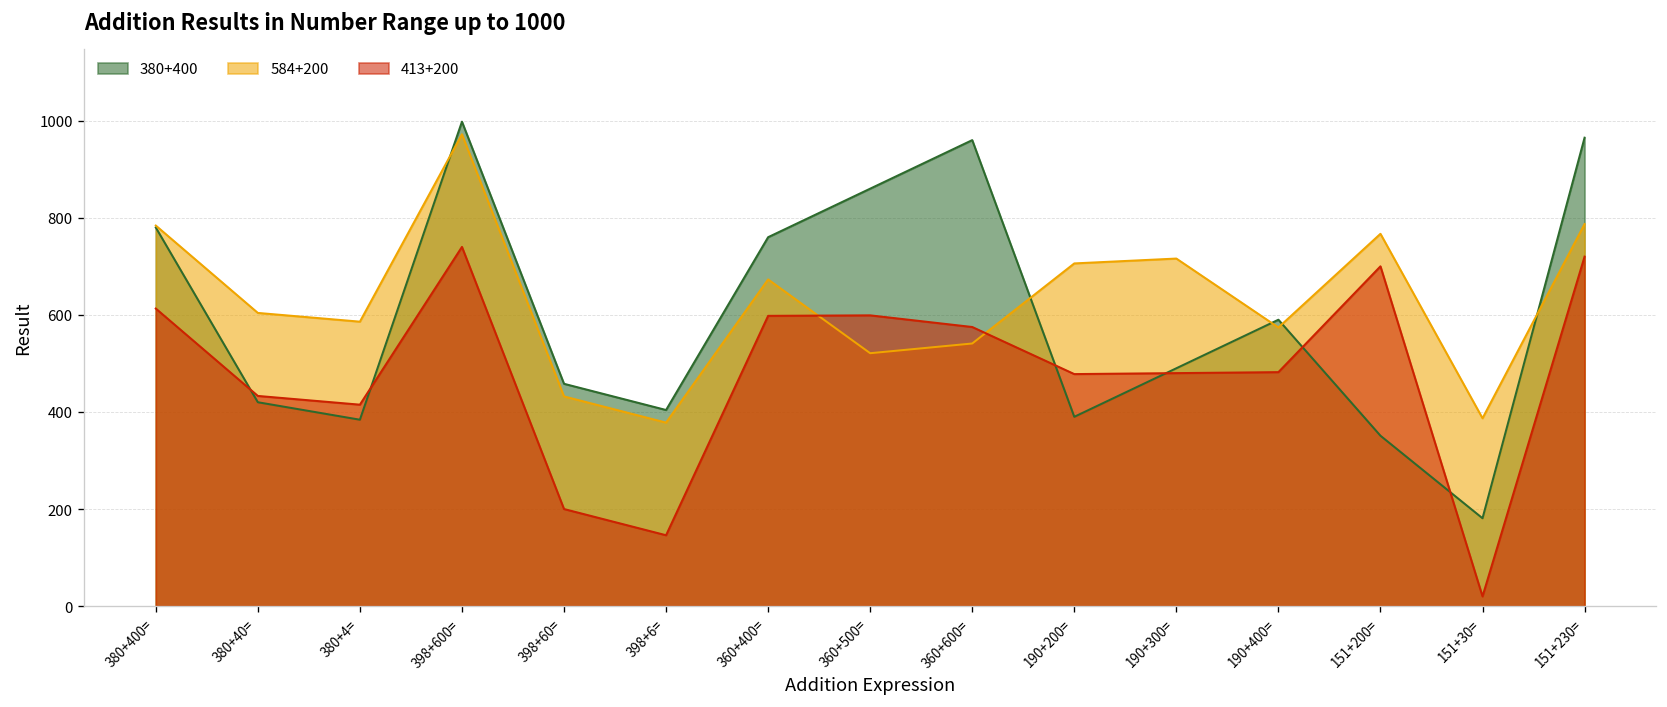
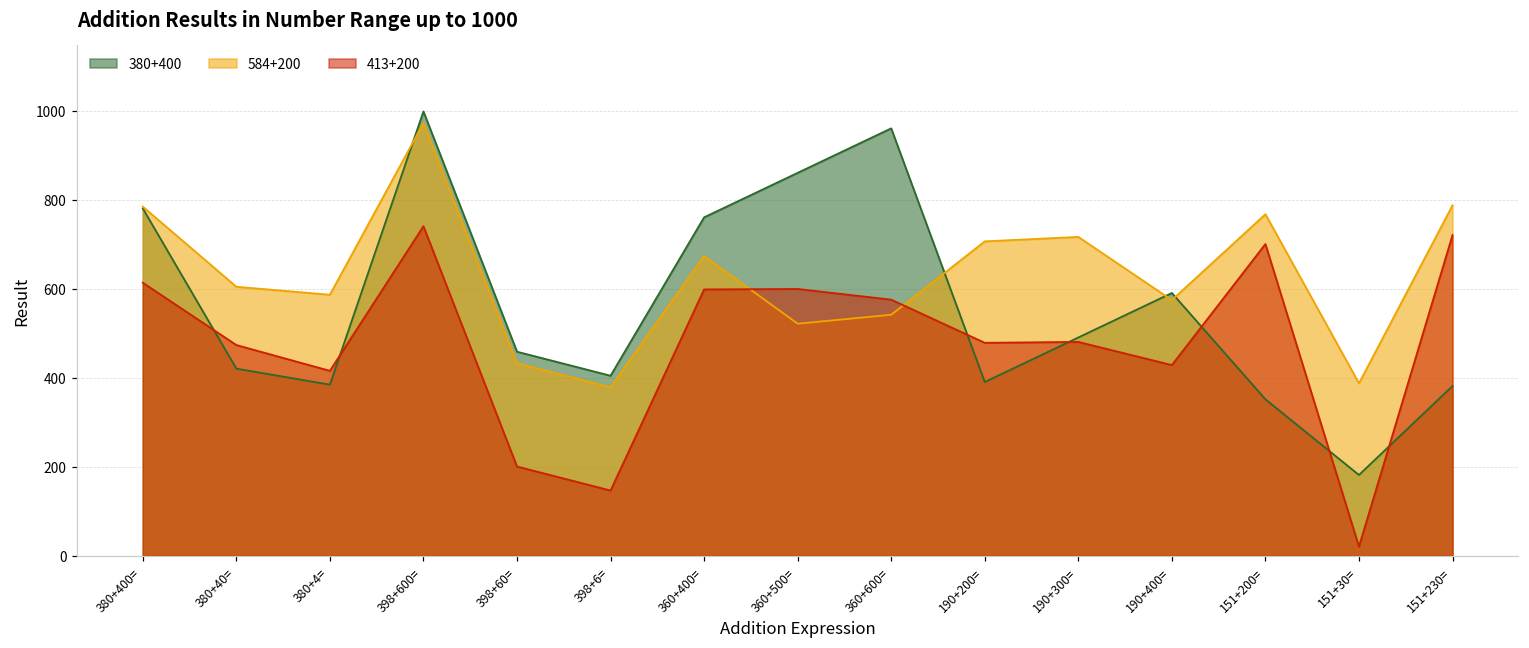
  {
    "380+400": {
      "380+40=": 420,
      "380+4=": 380,
      "398+600=": 1000,
      "398+60=": 460,
      "398+6=": 400,
      "360+400=": 760,
      "360+500=": 860,
      "360+600=": 960,
      "190+200=": 390,
      "190+300=": 490,
      "190+400=": 590,
      "151+200=": 350,
      "151+30=": 180,
-     "151+230=": 970
+     "151+230=": 380
    },
    "584+200": {
      "380+40=": 600,
      "380+4=": 590,
      "398+600=": 970,
      "398+60=": 430,
      "398+6=": 380,
      "360+400=": 670,
      "360+500=": 520,
      "360+600=": 540,
      "190+200=": 710,
      "190+300=": 720,
      "190+400=": 570,
      "151+200=": 770,
      "151+30=": 390,
      "151+230=": 790
    },
    "413+200": {
      "380+400=": 610,
-     "380+40=": 430,
+     "380+40=": 470,
      "380+4=": 420,
      "398+600=": 740,
      "398+60=": 200,
      "398+6=": 150,
      "360+400=": 600,
      "360+500=": 600,
      "360+600=": 580,
      "190+200=": 480,
      "190+300=": 480,
-     "190+400=": 480,
+     "190+400=": 430,
      "151+200=": 700,
      "151+30=": 20,
      "151+230=": 720
    }
  }
